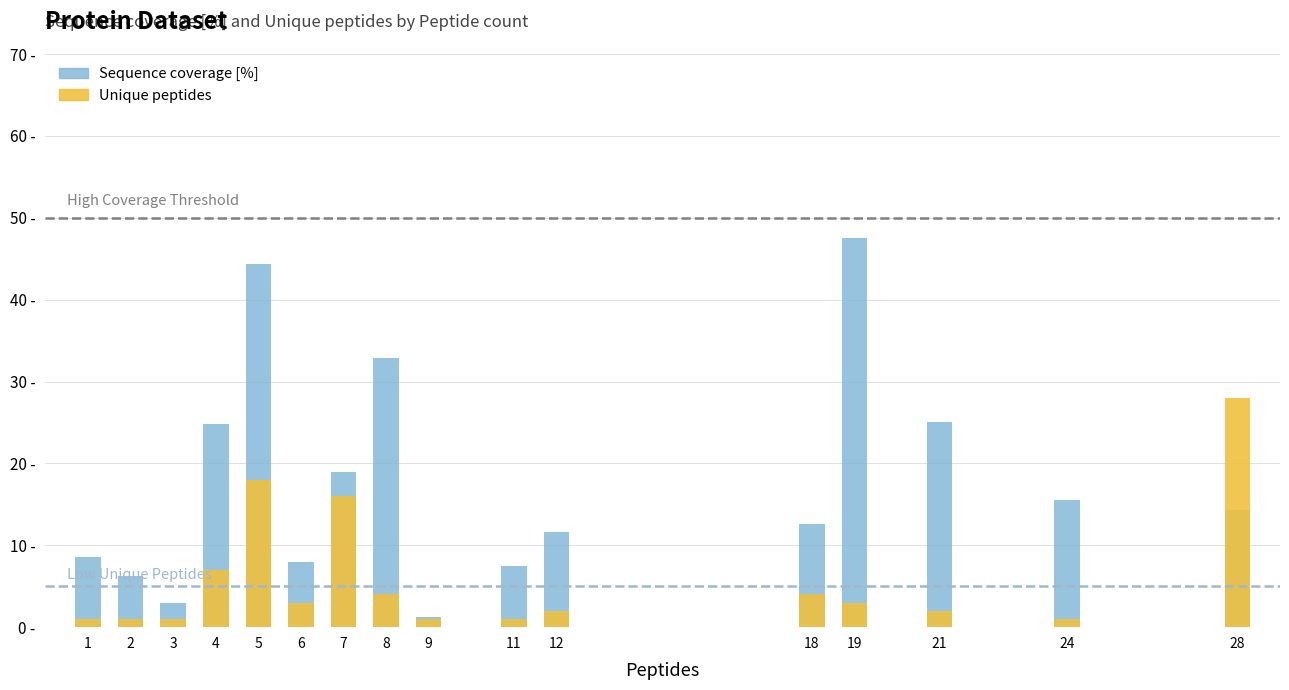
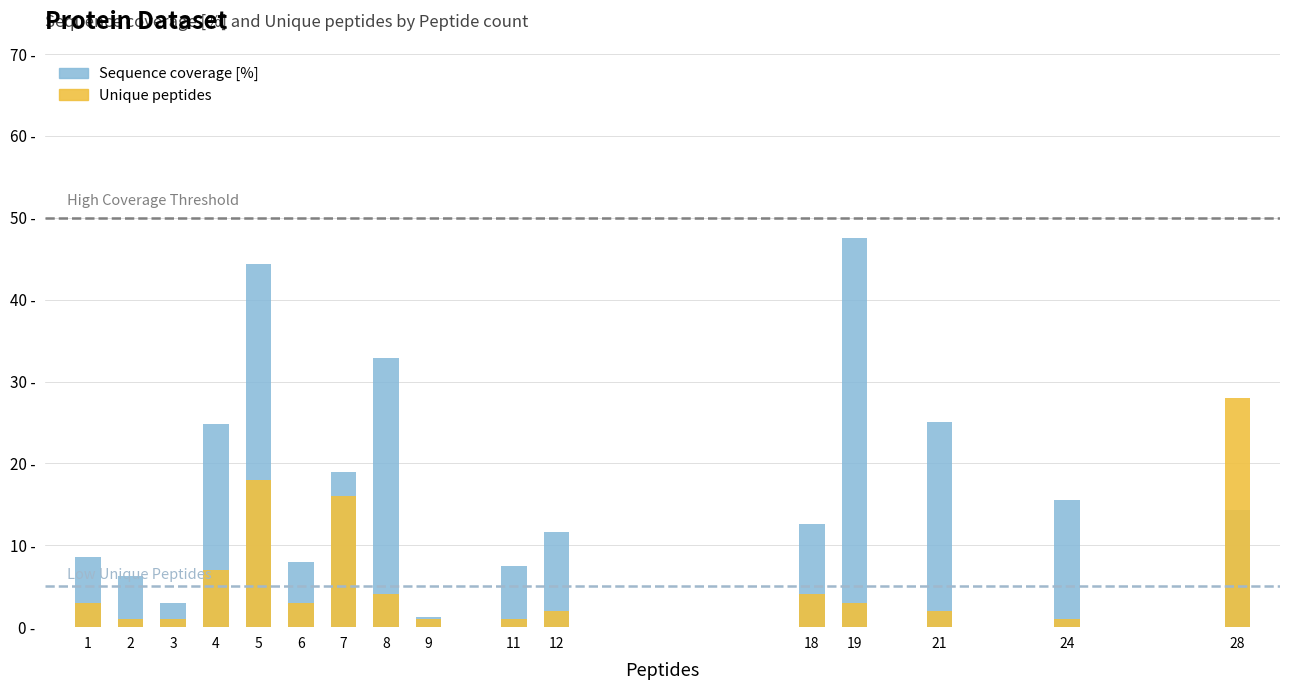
  {
    "Sequence coverage [%]": {
      "1": "9 -",
      "2": "6 -",
      "3": "3 -",
      "4": "25 -",
      "5": "44 -",
      "6": "8 -",
      "7": "19 -",
      "8": "33 -",
      "9": "1 -",
      "11": "8 -",
      "12": "12 -",
      "18": "13 -",
      "19": "48 -",
      "21": "25 -",
      "24": "16 -"
    },
    "Unique peptides": {
-     "1": "1 -",
+     "1": "3 -",
      "9": "1 -",
      "28": "28 -"
    }
  }
